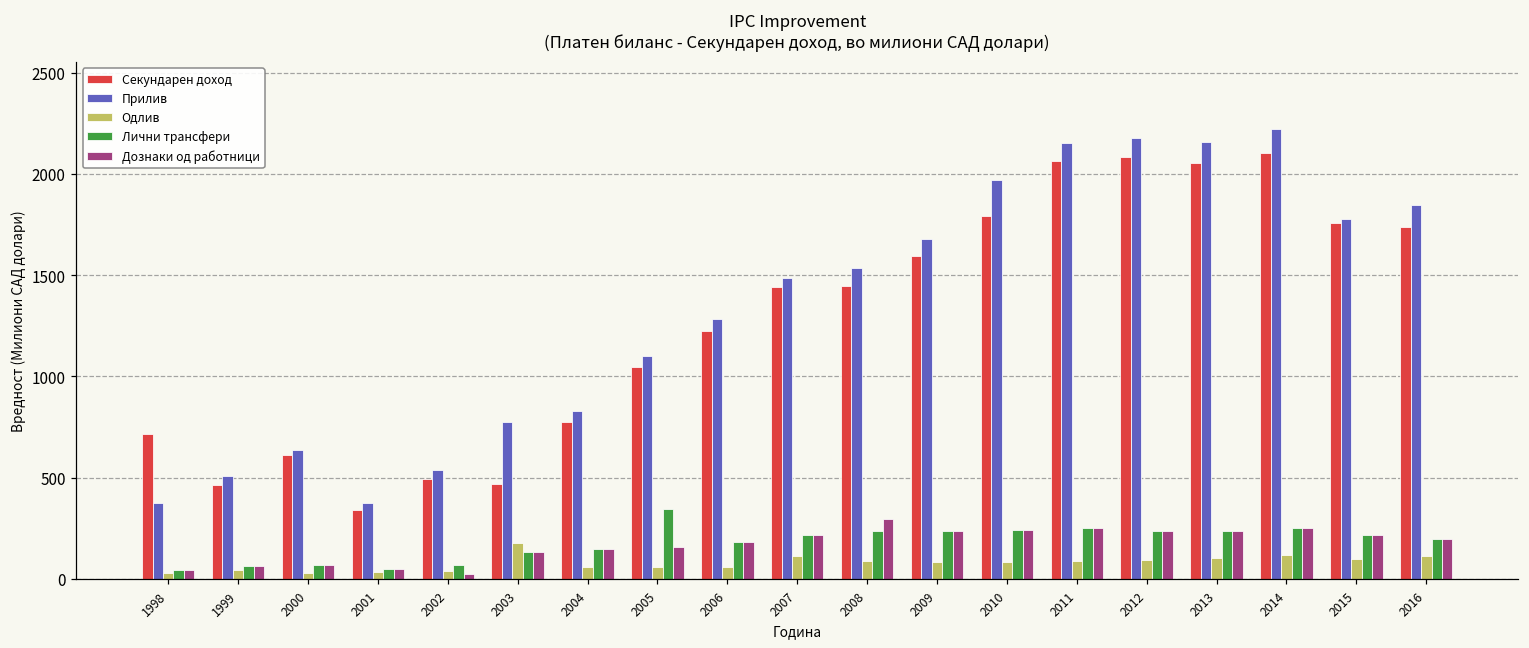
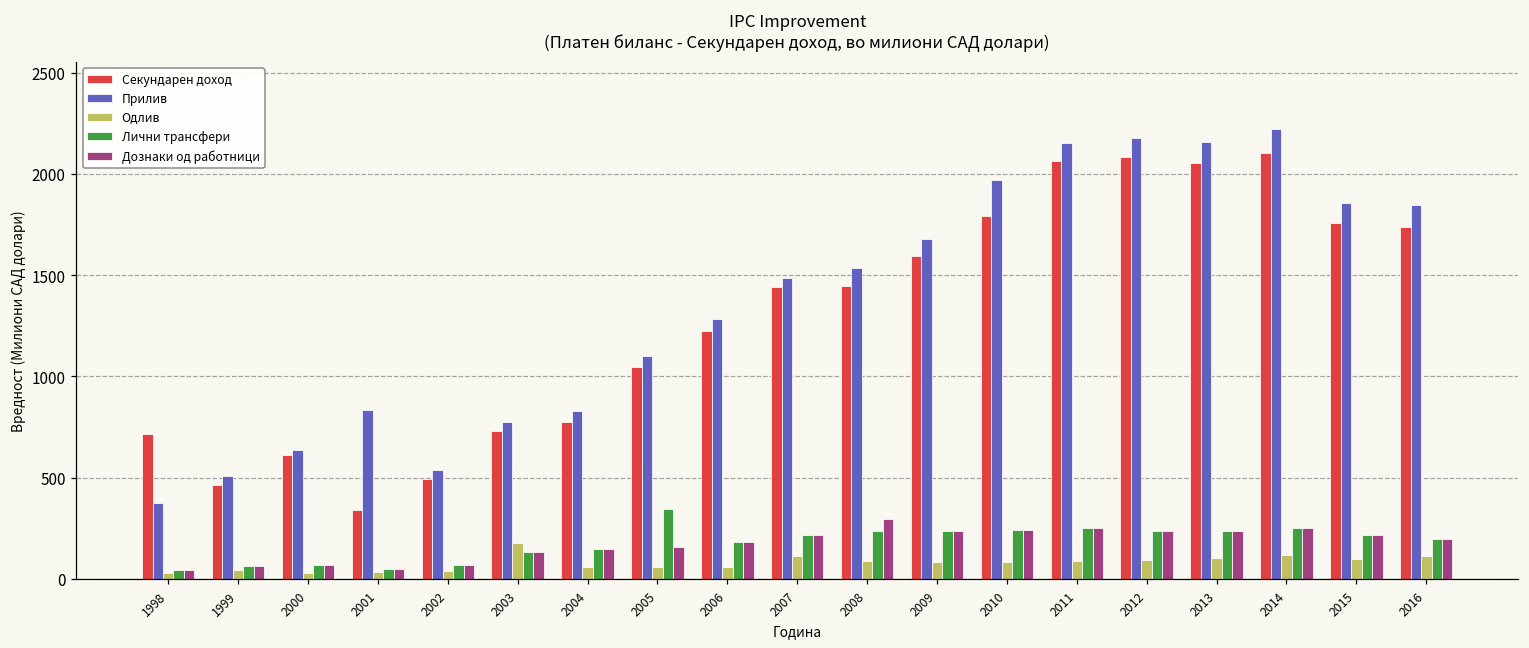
  {
    "Секундарен доход": {
      "1998": 720,
      "1999": 460,
      "2000": 610,
      "2001": 340,
      "2002": 490,
-     "2003": 470,
+     "2003": 730,
      "2004": 770,
      "2005": 1040,
      "2006": 1230,
      "2007": 1440,
      "2008": 1450,
      "2009": 1590,
      "2010": 1790,
      "2011": 2070,
      "2012": 2080,
      "2013": 2060,
      "2014": 2100,
      "2015": 1760,
      "2016": 1740
    },
    "Прилив": {
      "1998": 380,
      "1999": 510,
      "2000": 640,
-     "2001": 370,
+     "2001": 830,
      "2002": 540,
      "2003": 780,
      "2004": 830,
      "2005": 1100,
      "2006": 1280,
      "2007": 1490,
      "2008": 1540,
      "2009": 1680,
      "2010": 1970,
      "2011": 2150,
      "2012": 2170,
      "2013": 2160,
      "2014": 2220,
-     "2015": 1780,
+     "2015": 1860,
      "2016": 1850
    },
    "Одлив": {
      "1998": 30,
      "1999": 40,
      "2000": 30,
      "2001": 30,
      "2002": 40,
      "2003": 170,
      "2004": 60,
      "2005": 60,
      "2006": 60,
      "2007": 110,
      "2008": 90,
      "2009": 80,
      "2010": 80,
      "2011": 90,
      "2012": 90,
      "2013": 100,
      "2014": 120,
      "2015": 100,
      "2016": 110
    },
    "Лични трансфери": {
      "1998": 40,
      "1999": 60,
      "2000": 70,
      "2001": 50,
      "2002": 70,
      "2003": 130,
      "2004": 150,
      "2005": 340,
      "2006": 180,
      "2007": 220,
      "2008": 240,
      "2009": 240,
      "2010": 240,
      "2011": 250,
      "2012": 230,
      "2013": 240,
      "2014": 250,
      "2015": 220,
      "2016": 200
    },
    "Дознаки од работници": {
      "1998": 40,
      "1999": 60,
      "2000": 70,
      "2001": 50,
-     "2002": 20,
+     "2002": 70,
      "2003": 130,
      "2004": 150,
      "2005": 160,
      "2006": 180,
      "2007": 220,
      "2008": 300,
      "2009": 240,
      "2010": 240,
      "2011": 250,
      "2012": 230,
      "2013": 240,
      "2014": 250,
      "2015": 220,
      "2016": 200
    }
  }
